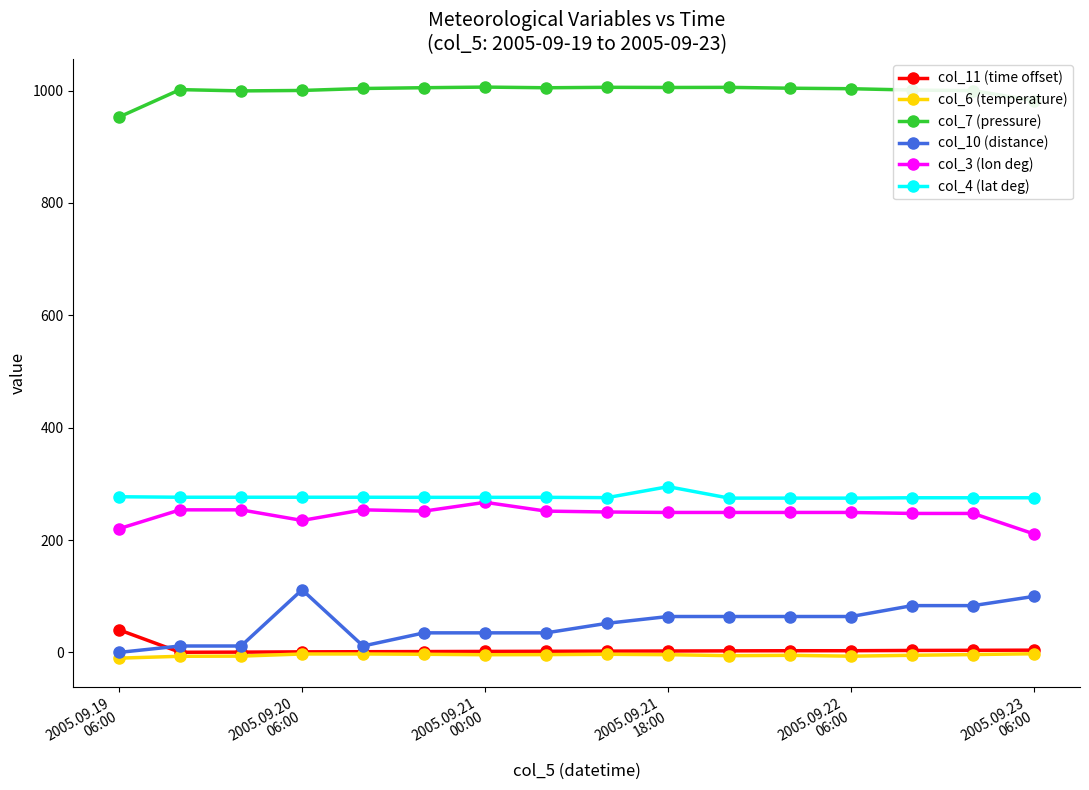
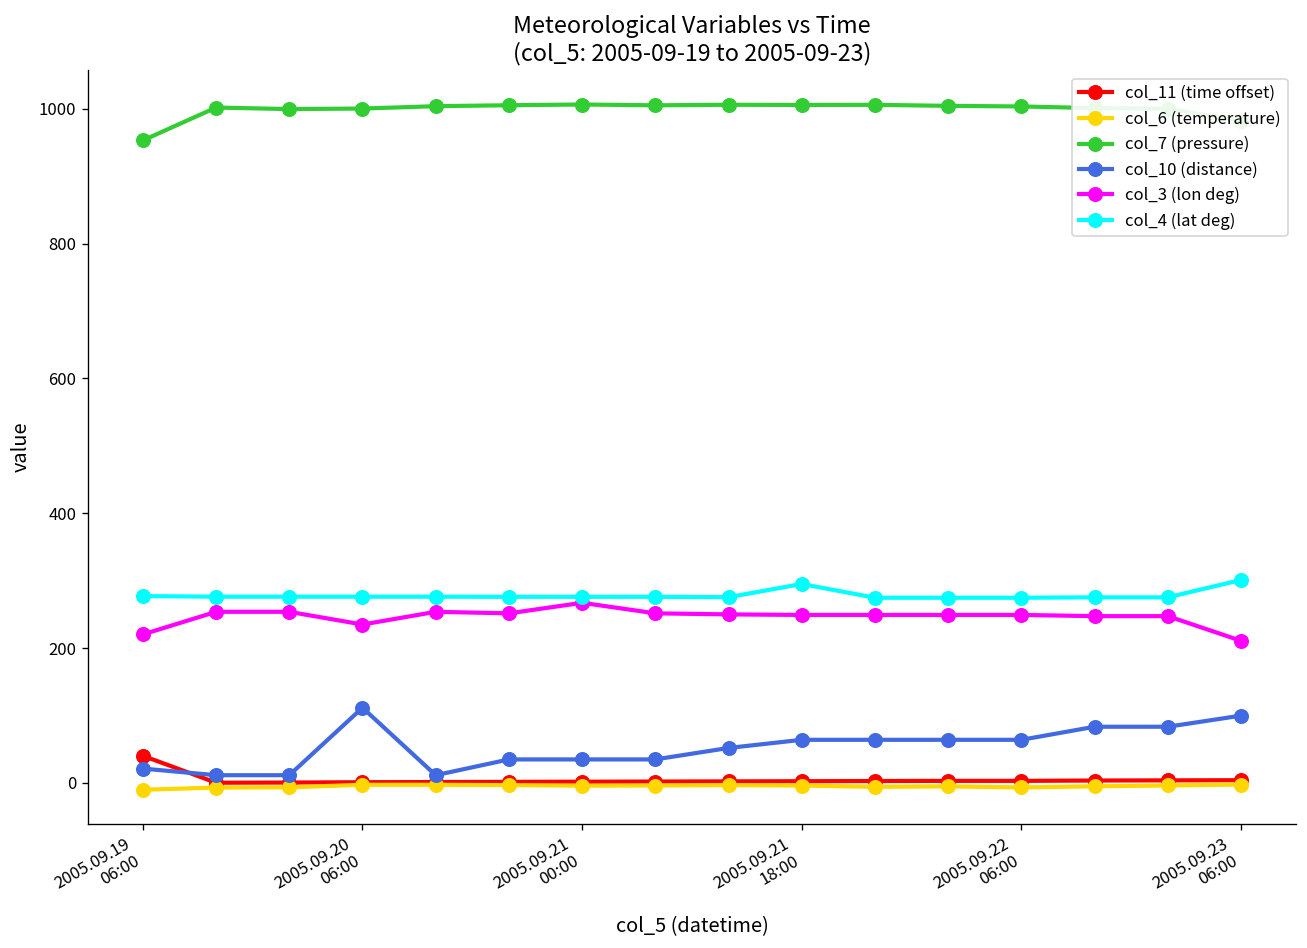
  {
    "col_11 (time offset)": {
      "2005.09.19 06:00": 40,
      "2005.09.21 00:00": 0,
      "2005.09.21 18:00": 0,
      "2005.09.23 06:00": 0
    },
    "col_6 (temperature)": {
      "2005.09.19 06:00": -10,
      "2005.09.21 00:00": 0,
      "2005.09.21 18:00": 0,
      "2005.09.23 06:00": 0
    },
    "col_7 (pressure)": {
      "2005.09.19 06:00": 950,
      "2005.09.20 06:00": 1000,
      "2005.09.21 00:00": 1010,
      "2005.09.21 18:00": 1010
    },
    "col_10 (distance)": {
-     "2005.09.19 06:00": 0,
+     "2005.09.19 06:00": 20,
      "2005.09.20 06:00": 110,
      "2005.09.21 00:00": 30,
      "2005.09.21 18:00": 60,
      "2005.09.23 06:00": 100
    },
    "col_3 (lon deg)": {
      "2005.09.19 06:00": 220,
      "2005.09.20 06:00": 230,
      "2005.09.21 00:00": 270,
      "2005.09.21 18:00": 250,
      "2005.09.23 06:00": 210
    },
    "col_4 (lat deg)": {
      "2005.09.19 06:00": 280,
      "2005.09.20 06:00": 280,
      "2005.09.21 00:00": 280,
      "2005.09.21 18:00": 290,
-     "2005.09.23 06:00": 280
+     "2005.09.23 06:00": 300
    }
  }
